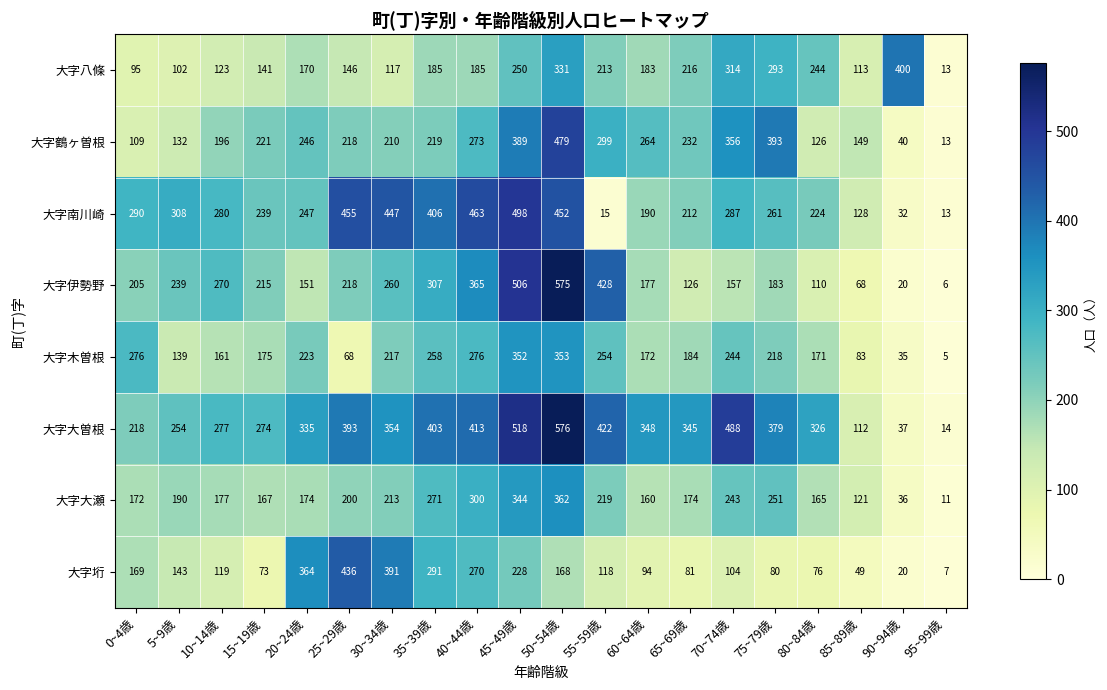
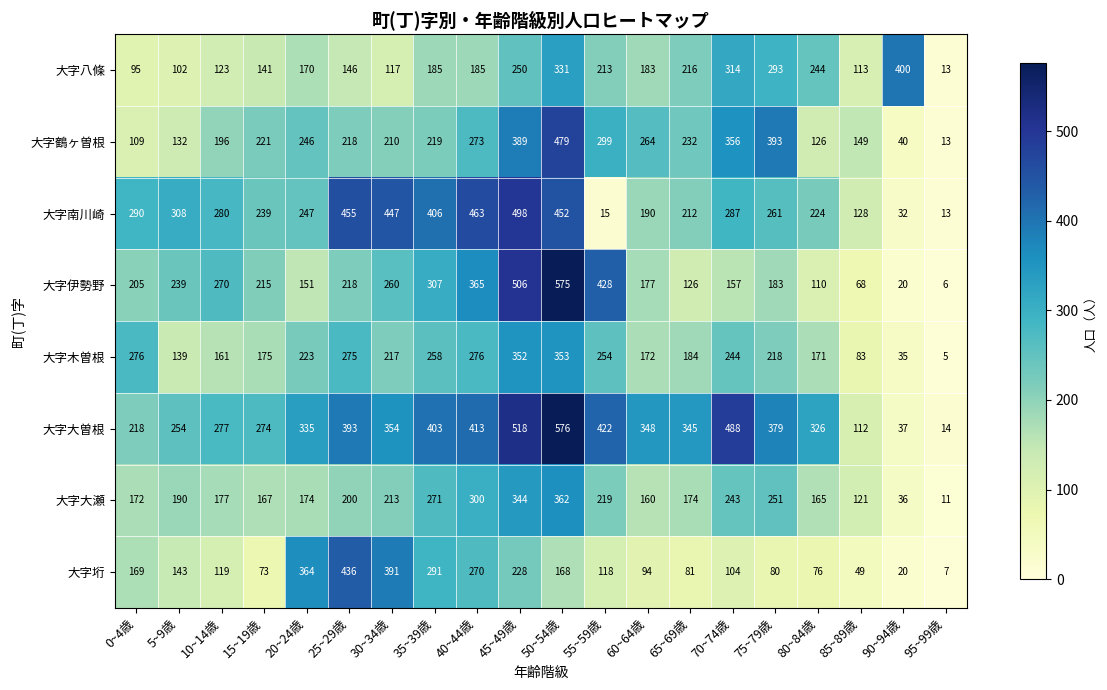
  {
    "大字八條": {
      "0~4歳": 95,
      "5~9歳": 102,
      "10~14歳": 123,
      "15~19歳": 141,
      "20~24歳": 170,
      "25~29歳": 146,
      "30~34歳": 117,
      "35~39歳": 185,
      "40~44歳": 185,
      "45~49歳": 250,
      "50~54歳": 331,
      "55~59歳": 213,
      "60~64歳": 183,
      "65~69歳": 216,
      "70~74歳": 314,
      "75~79歳": 293,
      "80~84歳": 244,
      "85~89歳": 113,
      "90~94歳": 400,
      "95~99歳": 13
    },
    "大字鶴ヶ曽根": {
      "0~4歳": 109,
      "5~9歳": 132,
      "10~14歳": 196,
      "15~19歳": 221,
      "20~24歳": 246,
      "25~29歳": 218,
      "30~34歳": 210,
      "35~39歳": 219,
      "40~44歳": 273,
      "45~49歳": 389,
      "50~54歳": 479,
      "55~59歳": 299,
      "60~64歳": 264,
      "65~69歳": 232,
      "70~74歳": 356,
      "75~79歳": 393,
      "80~84歳": 126,
      "85~89歳": 149,
      "90~94歳": 40,
      "95~99歳": 13
    },
    "大字南川崎": {
      "0~4歳": 290,
      "5~9歳": 308,
      "10~14歳": 280,
      "15~19歳": 239,
      "20~24歳": 247,
      "25~29歳": 455,
      "30~34歳": 447,
      "35~39歳": 406,
      "40~44歳": 463,
      "45~49歳": 498,
      "50~54歳": 452,
      "55~59歳": 15,
      "60~64歳": 190,
      "65~69歳": 212,
      "70~74歳": 287,
      "75~79歳": 261,
      "80~84歳": 224,
      "85~89歳": 128,
      "90~94歳": 32,
      "95~99歳": 13
    },
    "大字伊勢野": {
      "0~4歳": 205,
      "5~9歳": 239,
      "10~14歳": 270,
      "15~19歳": 215,
      "20~24歳": 151,
      "25~29歳": 218,
      "30~34歳": 260,
      "35~39歳": 307,
      "40~44歳": 365,
      "45~49歳": 506,
      "50~54歳": 575,
      "55~59歳": 428,
      "60~64歳": 177,
      "65~69歳": 126,
      "70~74歳": 157,
      "75~79歳": 183,
      "80~84歳": 110,
      "85~89歳": 68,
      "90~94歳": 20,
      "95~99歳": 6
    },
    "大字木曽根": {
      "0~4歳": 276,
      "5~9歳": 139,
      "10~14歳": 161,
      "15~19歳": 175,
      "20~24歳": 223,
-     "25~29歳": 68,
+     "25~29歳": 275,
      "30~34歳": 217,
      "35~39歳": 258,
      "40~44歳": 276,
      "45~49歳": 352,
      "50~54歳": 353,
      "55~59歳": 254,
      "60~64歳": 172,
      "65~69歳": 184,
      "70~74歳": 244,
      "75~79歳": 218,
      "80~84歳": 171,
      "85~89歳": 83,
      "90~94歳": 35,
      "95~99歳": 5
    },
    "大字大曽根": {
      "0~4歳": 218,
      "5~9歳": 254,
      "10~14歳": 277,
      "15~19歳": 274,
      "20~24歳": 335,
      "25~29歳": 393,
      "30~34歳": 354,
      "35~39歳": 403,
      "40~44歳": 413,
      "45~49歳": 518,
      "50~54歳": 576,
      "55~59歳": 422,
      "60~64歳": 348,
      "65~69歳": 345,
      "70~74歳": 488,
      "75~79歳": 379,
      "80~84歳": 326,
      "85~89歳": 112,
      "90~94歳": 37,
      "95~99歳": 14
    },
    "大字大瀬": {
      "0~4歳": 172,
      "5~9歳": 190,
      "10~14歳": 177,
      "15~19歳": 167,
      "20~24歳": 174,
      "25~29歳": 200,
      "30~34歳": 213,
      "35~39歳": 271,
      "40~44歳": 300,
      "45~49歳": 344,
      "50~54歳": 362,
      "55~59歳": 219,
      "60~64歳": 160,
      "65~69歳": 174,
      "70~74歳": 243,
      "75~79歳": 251,
      "80~84歳": 165,
      "85~89歳": 121,
      "90~94歳": 36,
      "95~99歳": 11
    },
    "大字垳": {
      "0~4歳": 169,
      "5~9歳": 143,
      "10~14歳": 119,
      "15~19歳": 73,
      "20~24歳": 364,
      "25~29歳": 436,
      "30~34歳": 391,
      "35~39歳": 291,
      "40~44歳": 270,
      "45~49歳": 228,
      "50~54歳": 168,
      "55~59歳": 118,
      "60~64歳": 94,
      "65~69歳": 81,
      "70~74歳": 104,
      "75~79歳": 80,
      "80~84歳": 76,
      "85~89歳": 49,
      "90~94歳": 20,
      "95~99歳": 7
    }
  }
